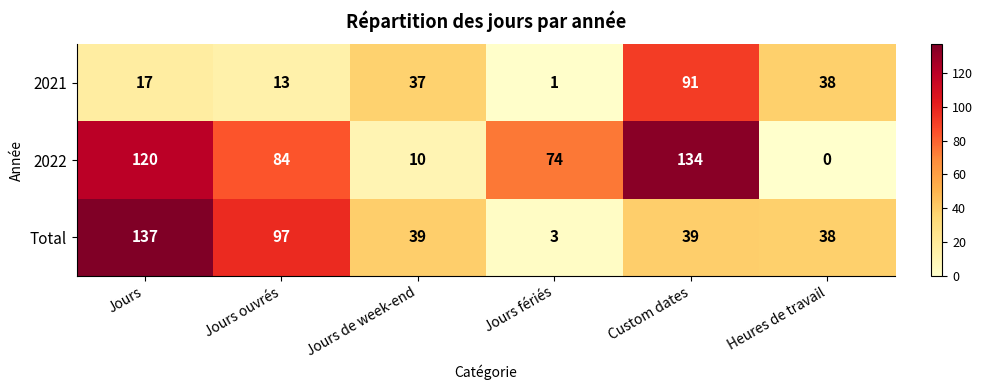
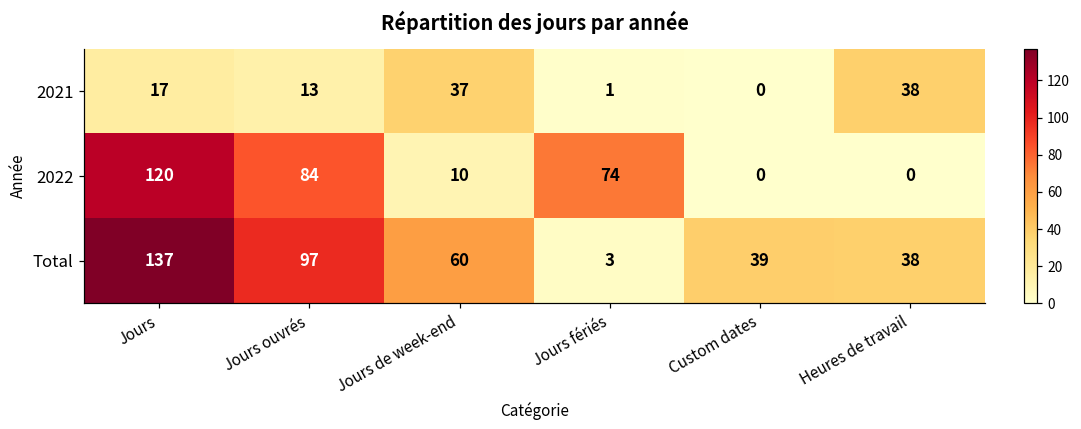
  {
    "2021": {
      "Jours": 17,
      "Jours ouvrés": 13,
      "Jours de week-end": 37,
      "Jours fériés": 1,
-     "Custom dates": 91,
+     "Custom dates": 0,
      "Heures de travail": 38
    },
    "2022": {
      "Jours": 120,
      "Jours ouvrés": 84,
      "Jours de week-end": 10,
      "Jours fériés": 74,
-     "Custom dates": 134,
+     "Custom dates": 0,
      "Heures de travail": 0
    },
    "Total": {
      "Jours": 137,
      "Jours ouvrés": 97,
-     "Jours de week-end": 39,
+     "Jours de week-end": 60,
      "Jours fériés": 3,
      "Custom dates": 39,
      "Heures de travail": 38
    }
  }
